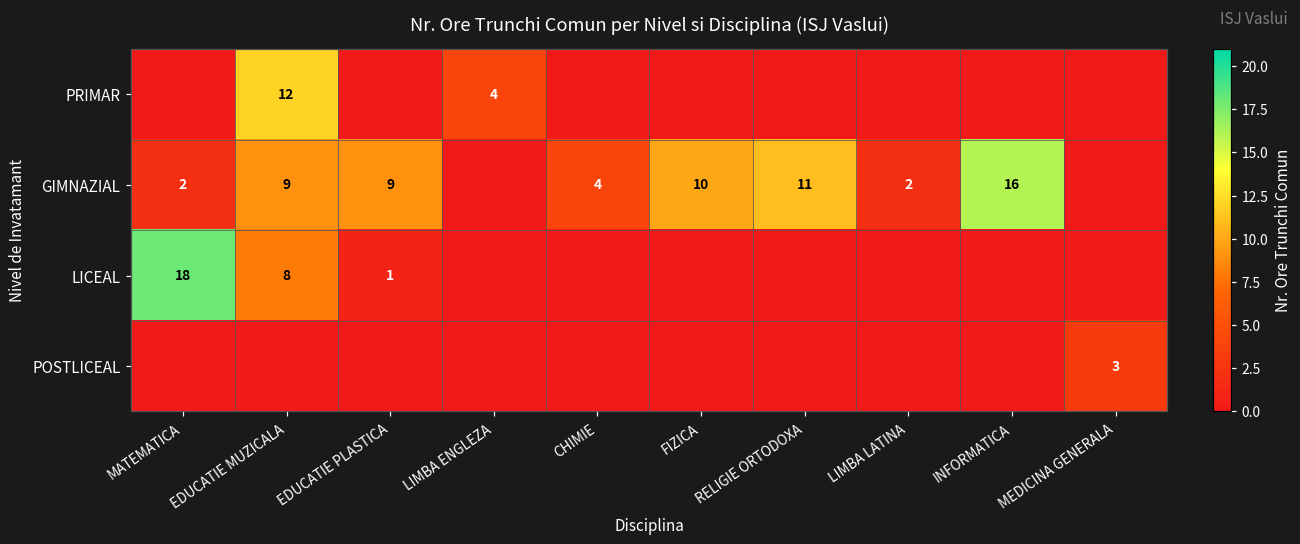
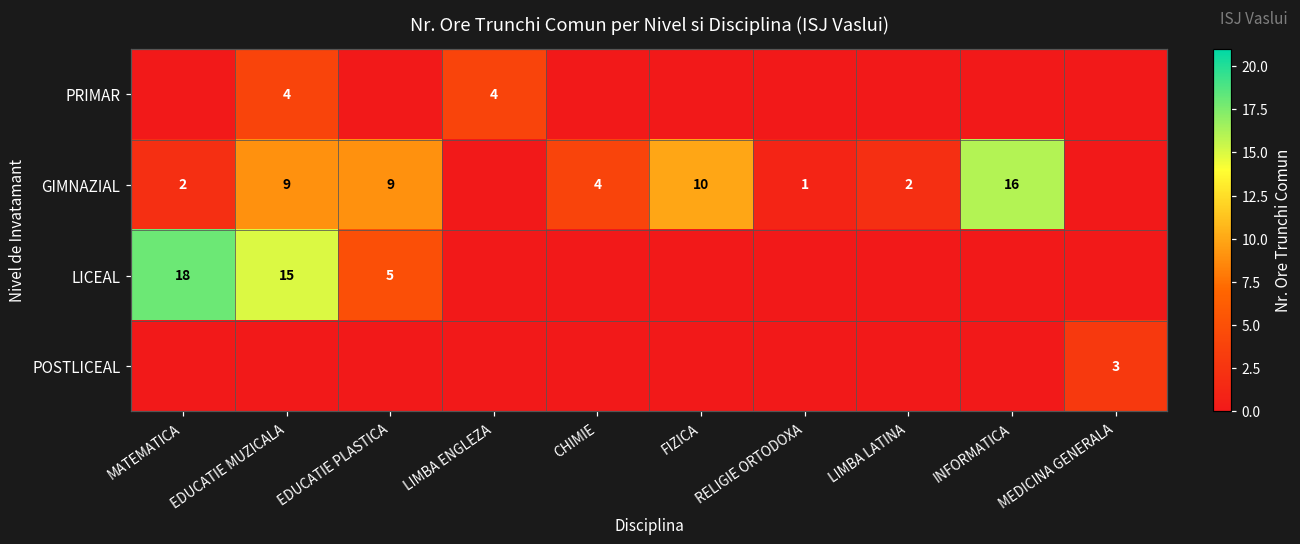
  {
    "PRIMAR": {
-     "EDUCATIE MUZICALA": 12,
+     "EDUCATIE MUZICALA": 4,
      "LIMBA ENGLEZA": 4
    },
    "GIMNAZIAL": {
      "MATEMATICA": 2,
      "EDUCATIE MUZICALA": 9,
      "EDUCATIE PLASTICA": 9,
      "CHIMIE": 4,
      "FIZICA": 10,
-     "RELIGIE ORTODOXA": 11,
+     "RELIGIE ORTODOXA": 1,
      "LIMBA LATINA": 2,
      "INFORMATICA": 16
    },
    "LICEAL": {
      "MATEMATICA": 18,
-     "EDUCATIE MUZICALA": 8,
-     "EDUCATIE PLASTICA": 1
+     "EDUCATIE MUZICALA": 15,
+     "EDUCATIE PLASTICA": 5
    },
    "POSTLICEAL": {
      "MEDICINA GENERALA": 3
    }
  }
